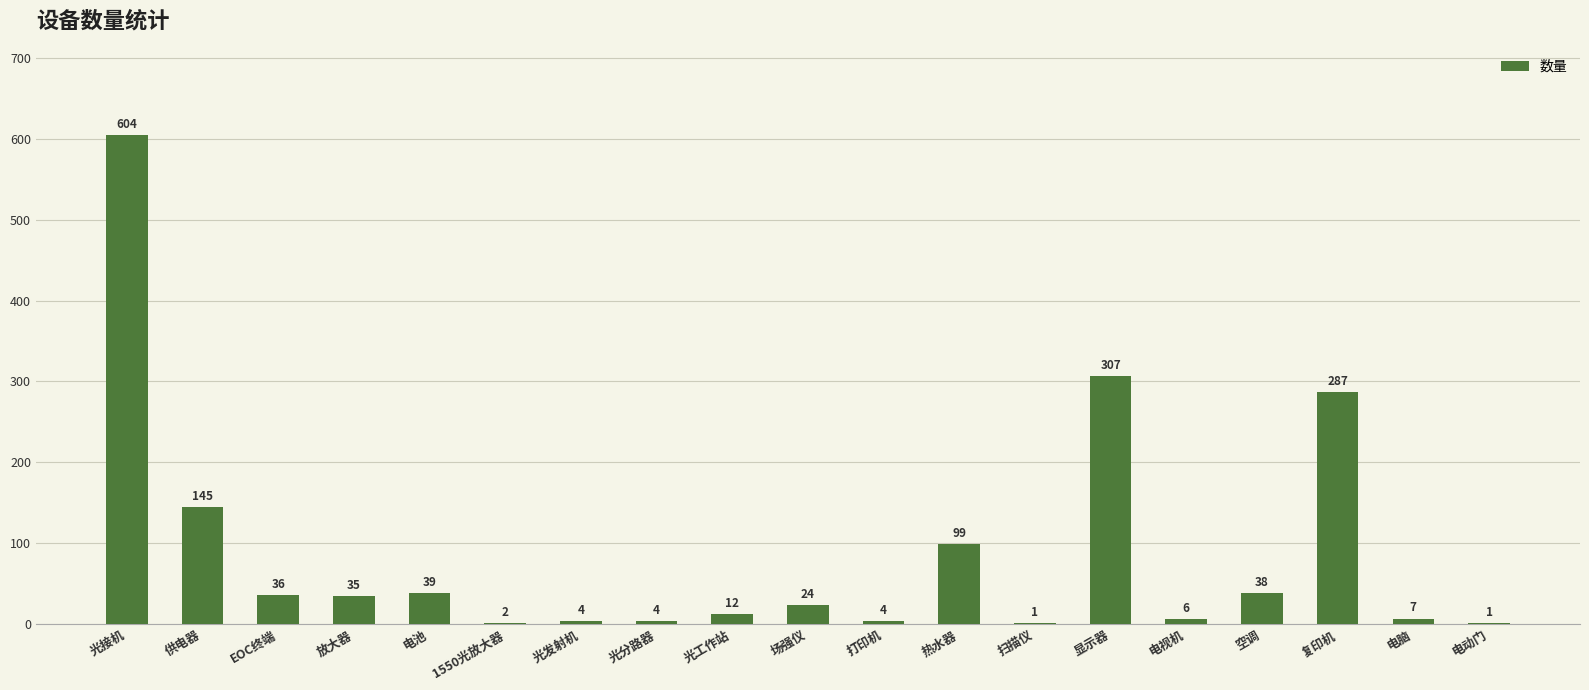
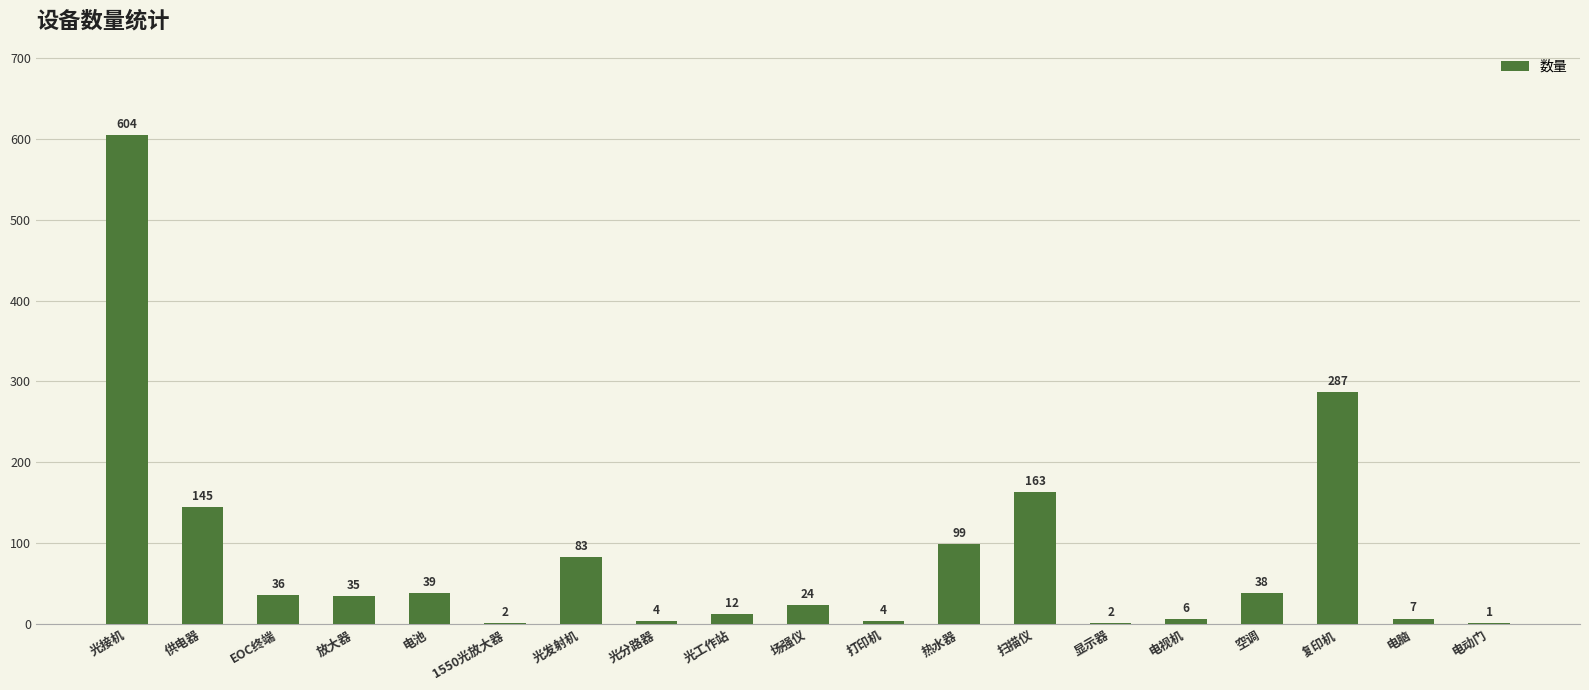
  {
    "光接机": 604,
    "供电器": 145,
    "EOC终端": 36,
    "放大器": 35,
    "电池": 39,
    "1550光放大器": 2,
-   "光发射机": 4,
+   "光发射机": 83,
    "光分路器": 4,
    "光工作站": 12,
    "场强仪": 24,
    "打印机": 4,
    "热水器": 99,
-   "扫描仪": 1,
-   "显示器": 307,
+   "扫描仪": 163,
+   "显示器": 2,
    "电视机": 6,
    "空调": 38,
    "复印机": 287,
    "电脑": 7,
    "电动门": 1
  }
